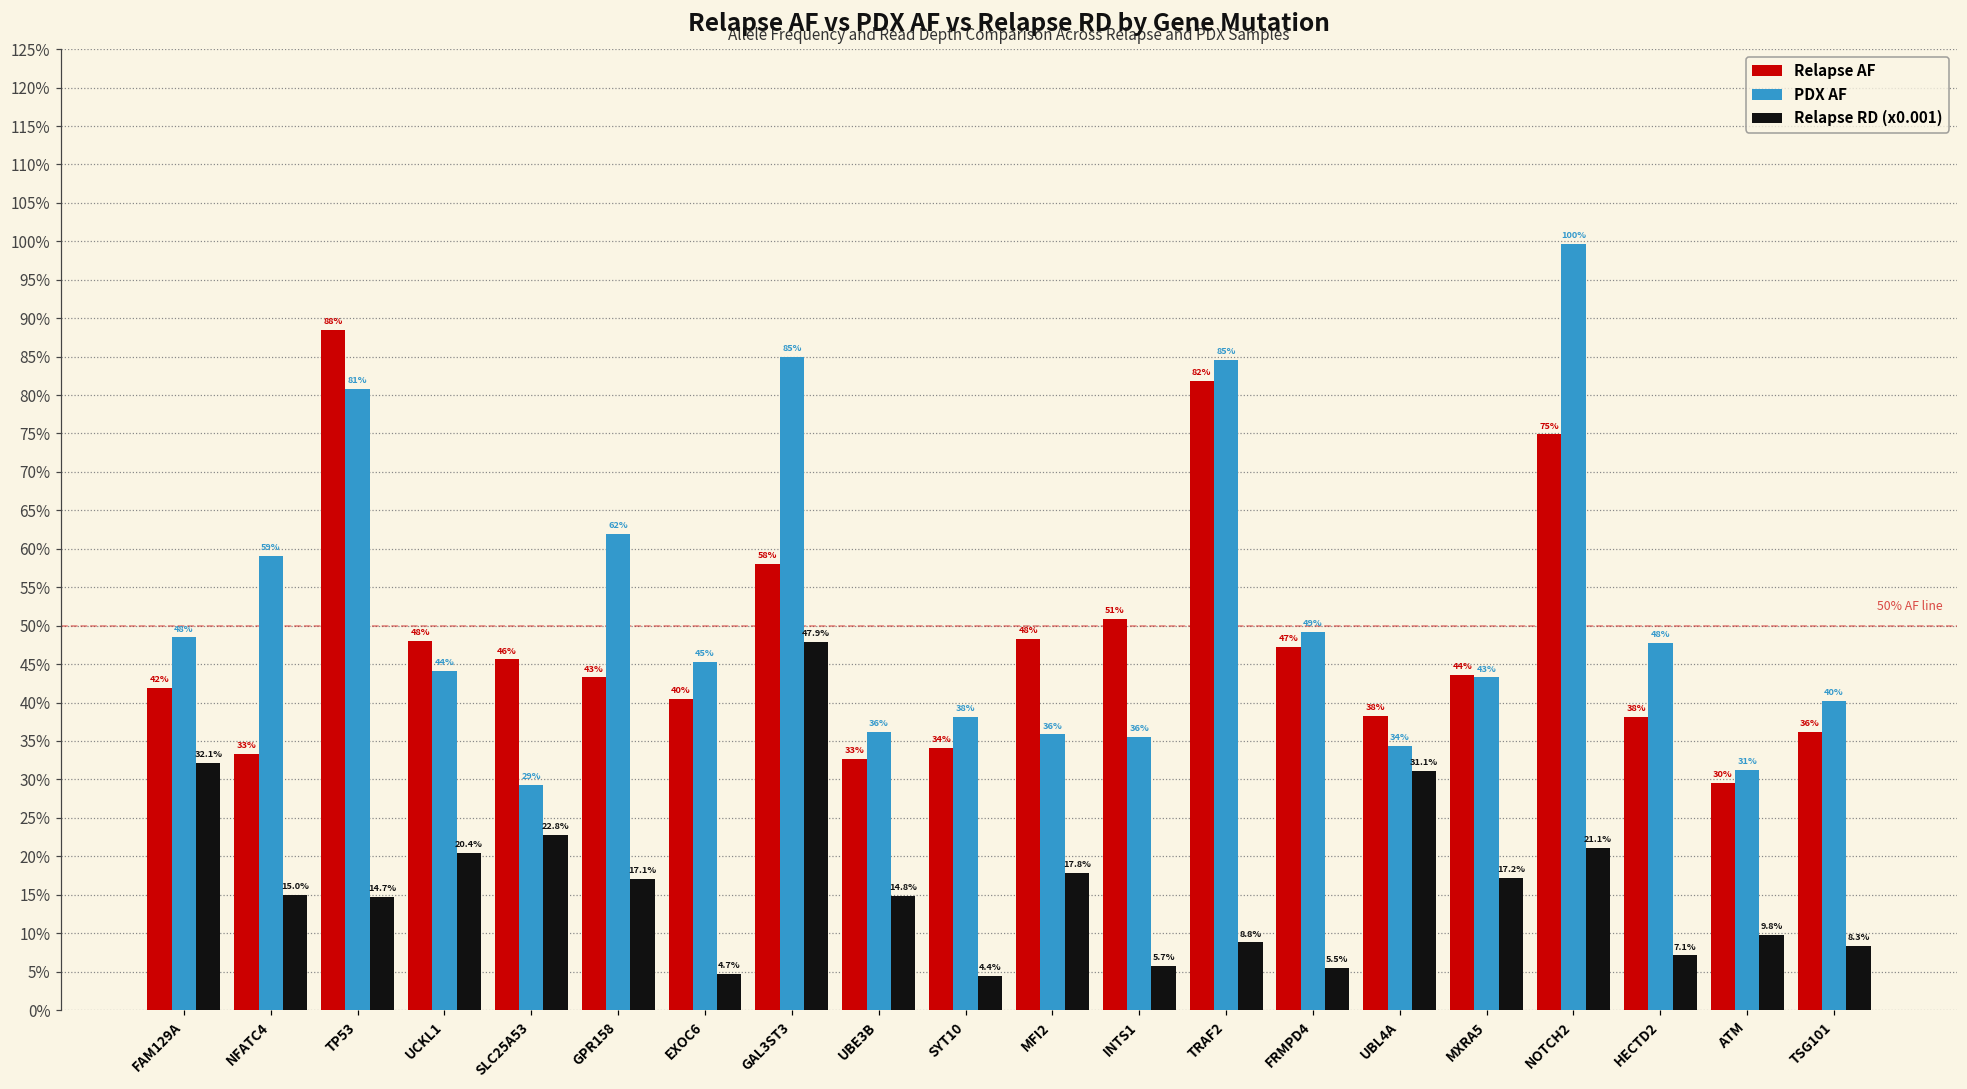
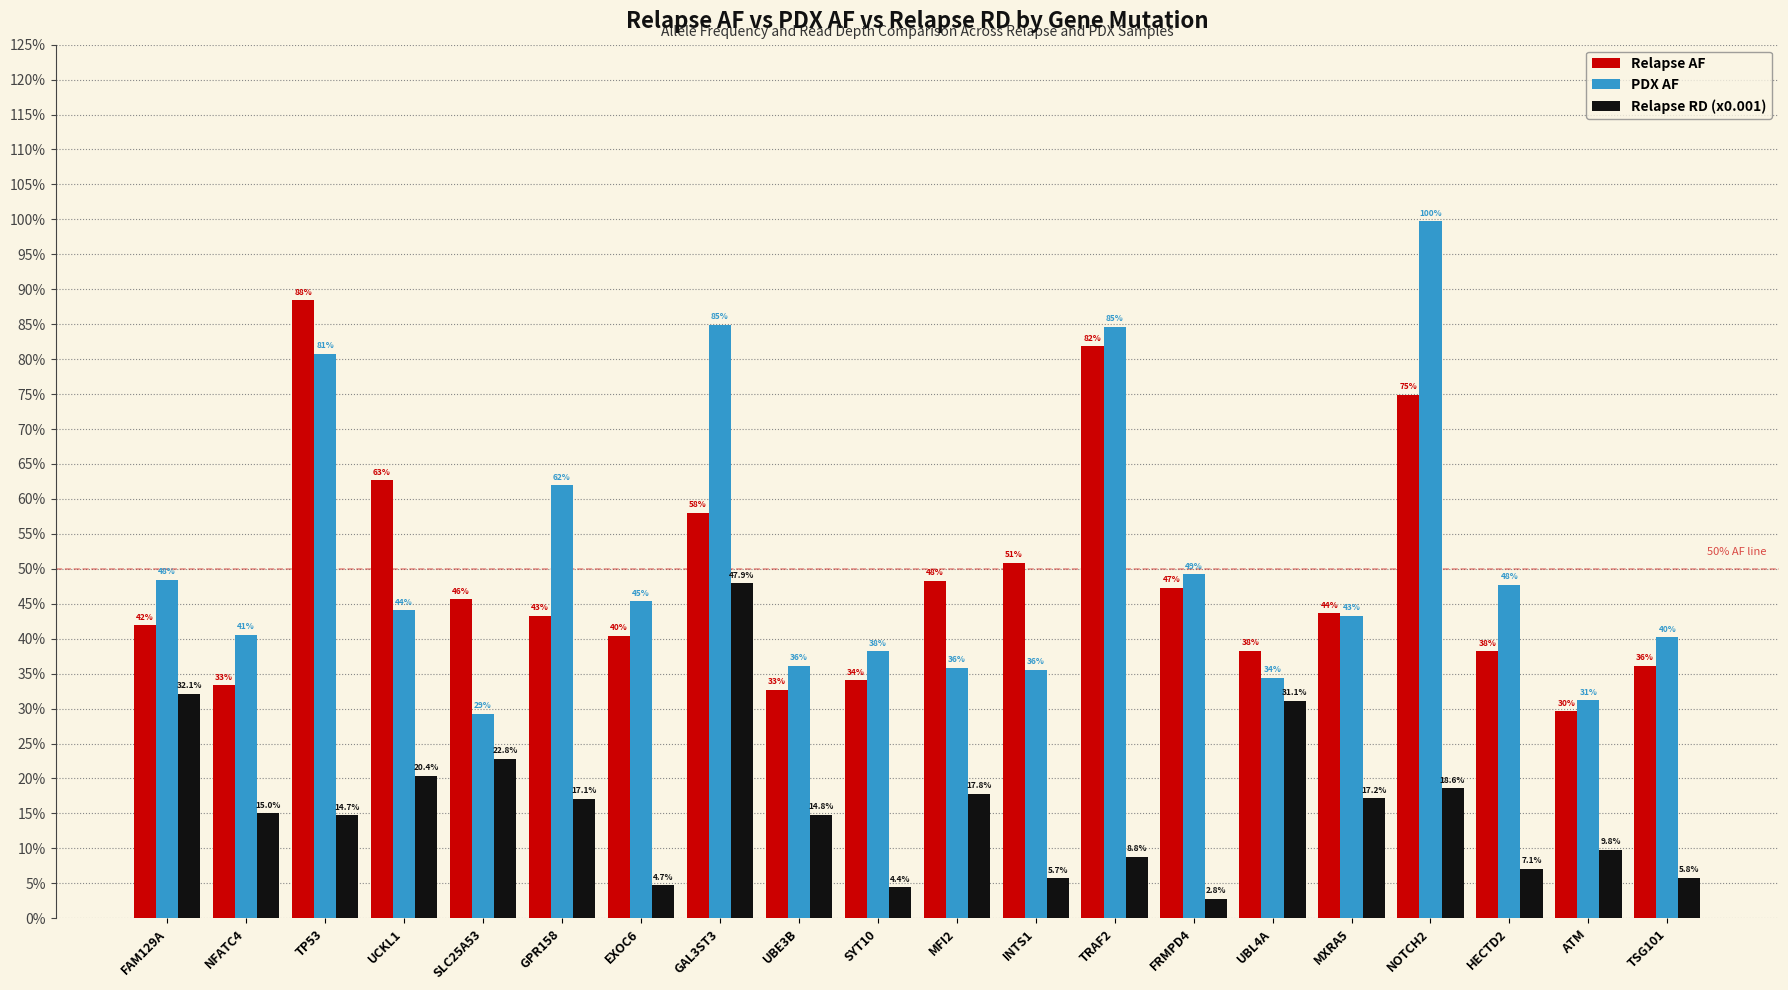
  {
    "Relapse AF": {
      "FAM129A": "42%",
      "NFATC4": "33%",
      "TP53": "88%",
-     "UCKL1": "48%",
+     "UCKL1": "63%",
      "SLC25A53": "46%",
      "GPR158": "43%",
      "EXOC6": "40%",
      "GAL3ST3": "58%",
      "UBE3B": "33%",
      "SYT10": "34%",
      "MFI2": "48%",
      "INTS1": "51%",
      "TRAF2": "82%",
      "FRMPD4": "47%",
      "UBL4A": "38%",
      "MXRA5": "44%",
      "NOTCH2": "75%",
      "HECTD2": "38%",
      "ATM": "30%",
      "TSG101": "36%"
    },
    "PDX AF": {
      "FAM129A": "48%",
-     "NFATC4": "59%",
+     "NFATC4": "41%",
      "TP53": "81%",
      "UCKL1": "44%",
      "SLC25A53": "29%",
      "GPR158": "62%",
      "EXOC6": "45%",
      "GAL3ST3": "85%",
      "UBE3B": "36%",
      "SYT10": "38%",
      "MFI2": "36%",
      "INTS1": "36%",
      "TRAF2": "85%",
      "FRMPD4": "49%",
      "UBL4A": "34%",
      "MXRA5": "43%",
      "NOTCH2": "100%",
      "HECTD2": "48%",
      "ATM": "31%",
      "TSG101": "40%"
    },
    "Relapse RD (x0.001)": {
      "FAM129A": "32.1%",
      "NFATC4": "15.0%",
      "TP53": "14.7%",
      "UCKL1": "20.4%",
      "SLC25A53": "22.8%",
      "GPR158": "17.1%",
      "EXOC6": "4.7%",
      "GAL3ST3": "47.9%",
      "UBE3B": "14.8%",
      "SYT10": "4.4%",
      "MFI2": "17.8%",
      "INTS1": "5.7%",
      "TRAF2": "8.8%",
-     "FRMPD4": "5.5%",
+     "FRMPD4": "2.8%",
      "UBL4A": "31.1%",
      "MXRA5": "17.2%",
-     "NOTCH2": "21.1%",
+     "NOTCH2": "18.6%",
      "HECTD2": "7.1%",
      "ATM": "9.8%",
-     "TSG101": "8.3%"
+     "TSG101": "5.8%"
    }
  }
